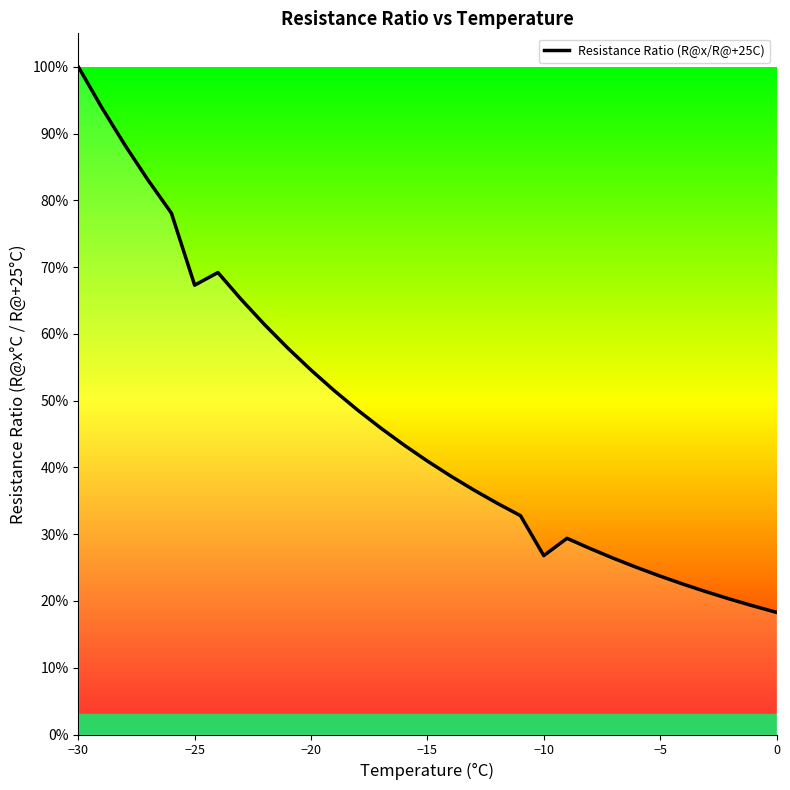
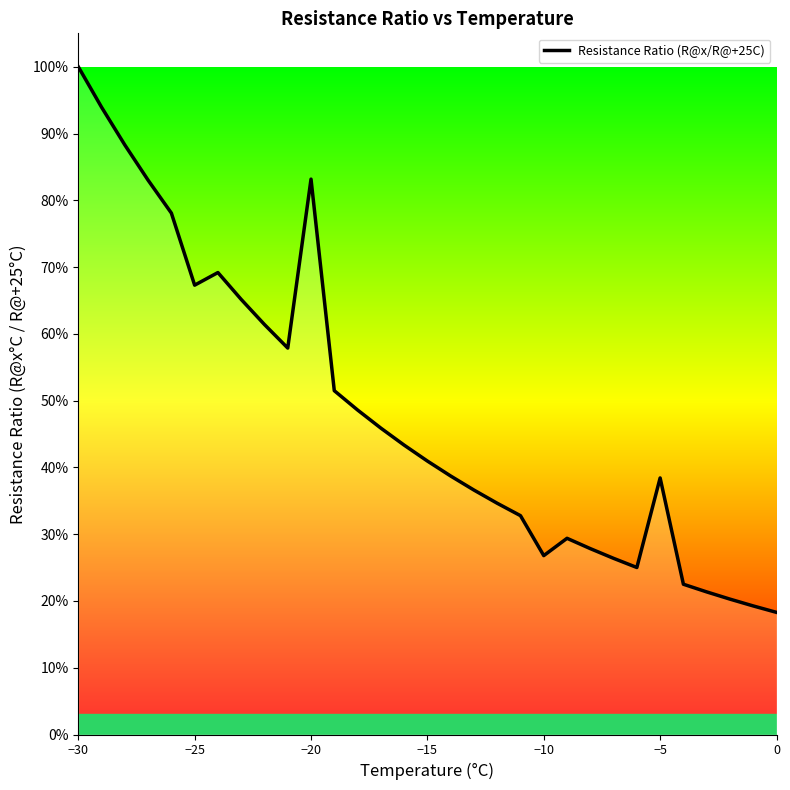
  {
    "−30": "100%",
    "−25": "67%",
-   "−20": "55%",
+   "−20": "83%",
    "−15": "41%",
    "−10": "27%",
-   "−5": "24%",
+   "−5": "38%",
    "0": "18%"
  }
